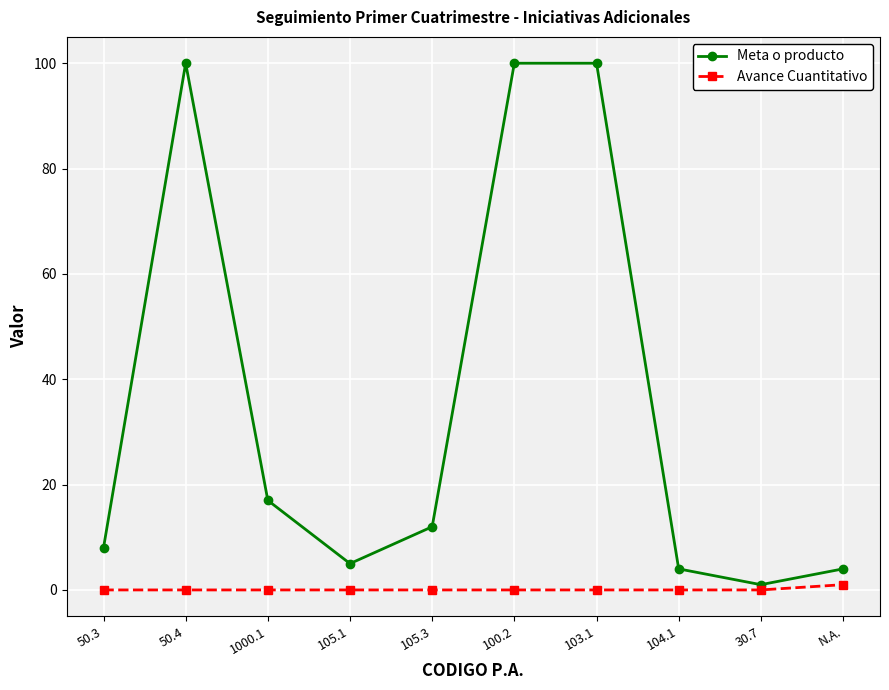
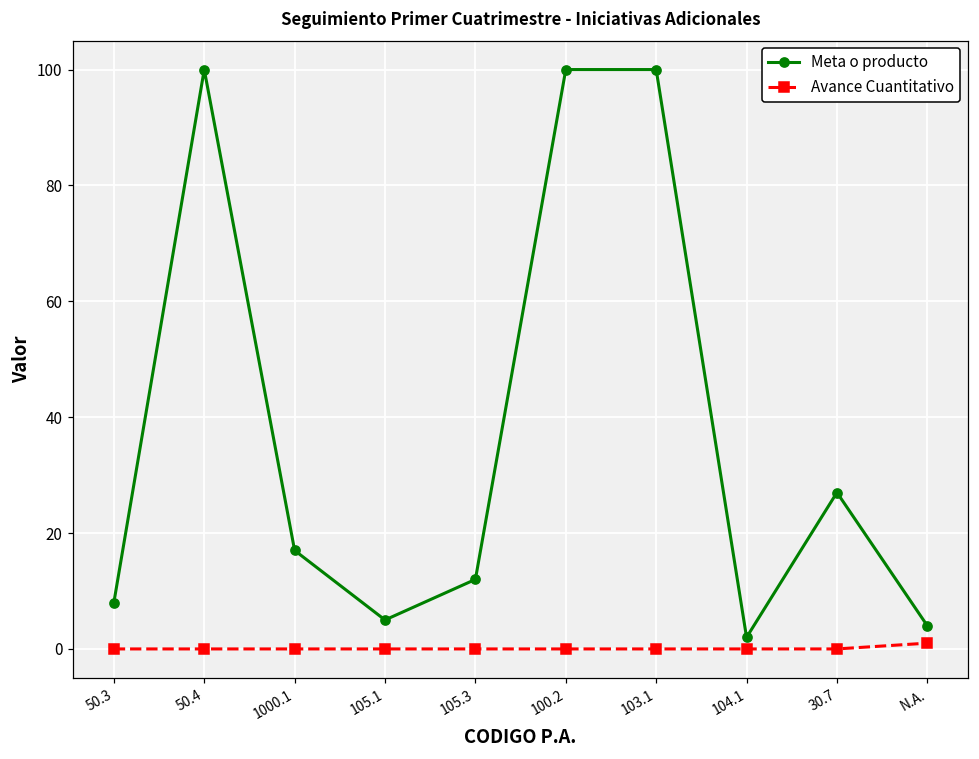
  {
    "Meta o producto": {
      "50.3": 8,
      "50.4": 100,
      "1000.1": 17,
      "105.1": 5,
      "105.3": 12,
      "100.2": 100,
      "103.1": 100,
-     "104.1": 4,
-     "30.7": 1,
+     "104.1": 2,
+     "30.7": 27,
      "N.A.": 4
    },
    "Avance Cuantitativo": {
      "50.3": 0,
      "50.4": 0,
      "1000.1": 0,
      "105.1": 0,
      "105.3": 0,
      "100.2": 0,
      "103.1": 0,
      "104.1": 0,
      "30.7": 0,
      "N.A.": 1
    }
  }
